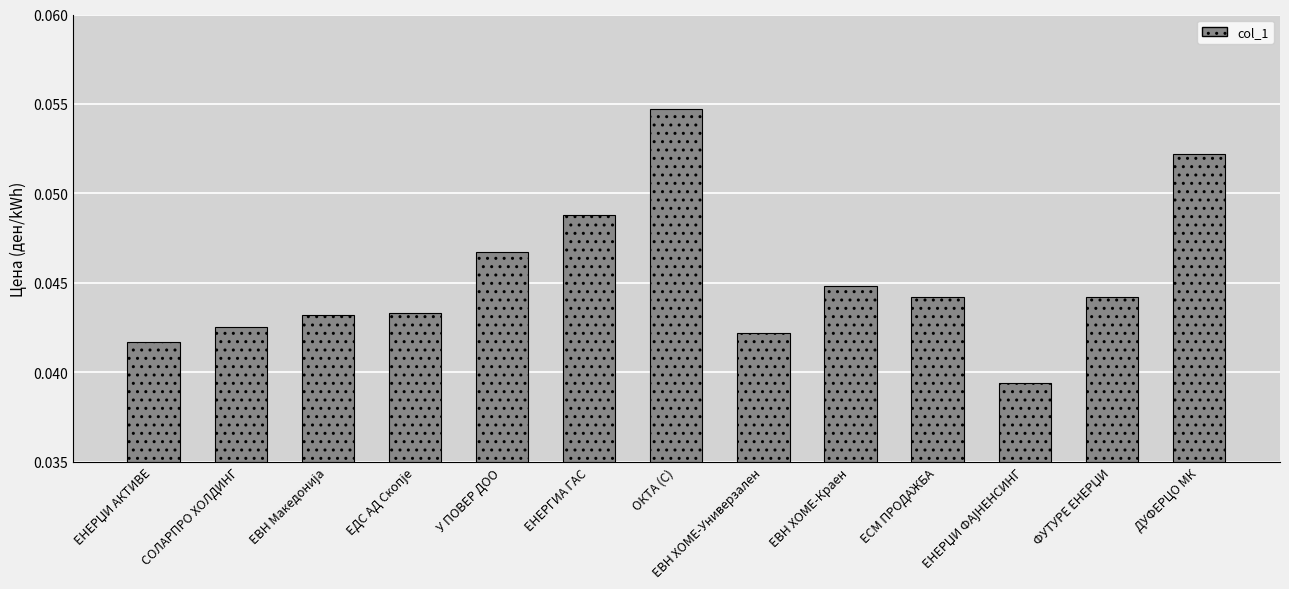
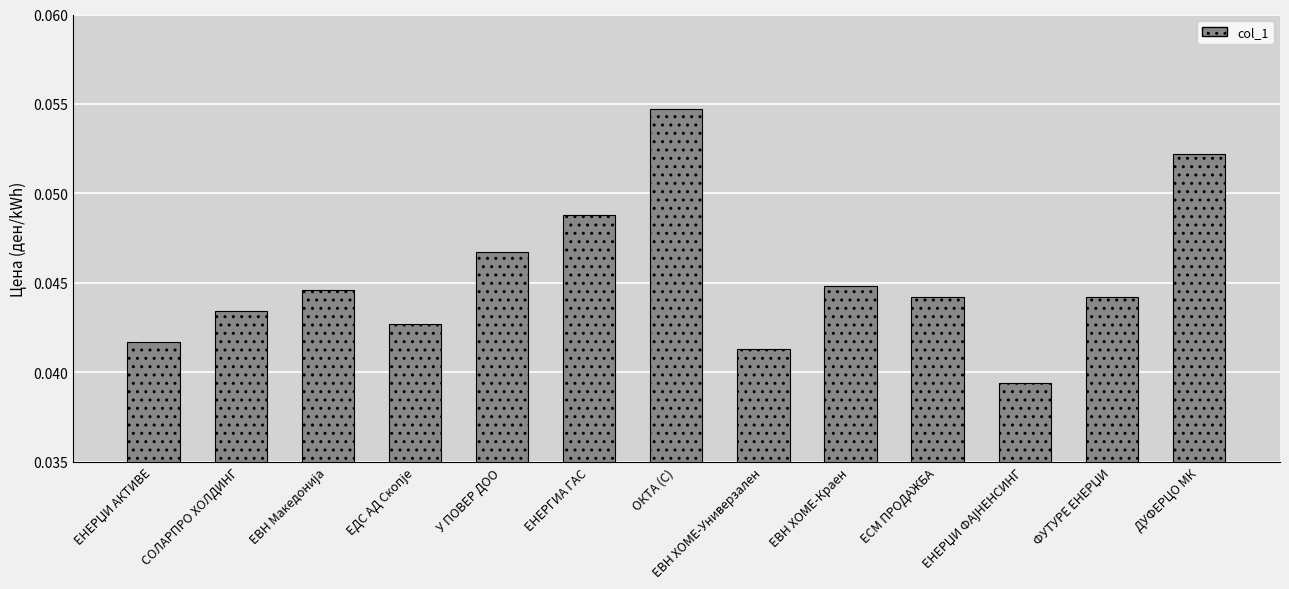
  {
    "ЕНЕРЏИ АКТИВЕ": 0.0417,
-   "СОЛАРПРО ХОЛДИНГ": 0.0425,
-   "ЕВН Македонија": 0.0432,
-   "ЕДС АД Скопје": 0.0433,
+   "СОЛАРПРО ХОЛДИНГ": 0.0434,
+   "ЕВН Македонија": 0.0446,
+   "ЕДС АД Скопје": 0.0427,
    "У ПОВЕР ДОО": 0.0467,
    "ЕНЕРГИА ГАС": 0.0488,
    "ОКТА (С)": 0.0547,
-   "ЕВН ХОМЕ-Универзален": 0.0422,
+   "ЕВН ХОМЕ-Универзален": 0.0413,
    "ЕВН ХОМЕ-Краен": 0.0448,
    "ЕСМ ПРОДАЖБА": 0.0442,
    "ЕНЕРЏИ ФАЈНЕНСИНГ": 0.0394,
    "ФУТУРЕ ЕНЕРЏИ": 0.0442,
    "ДУФЕРЦО МК": 0.0522
  }
